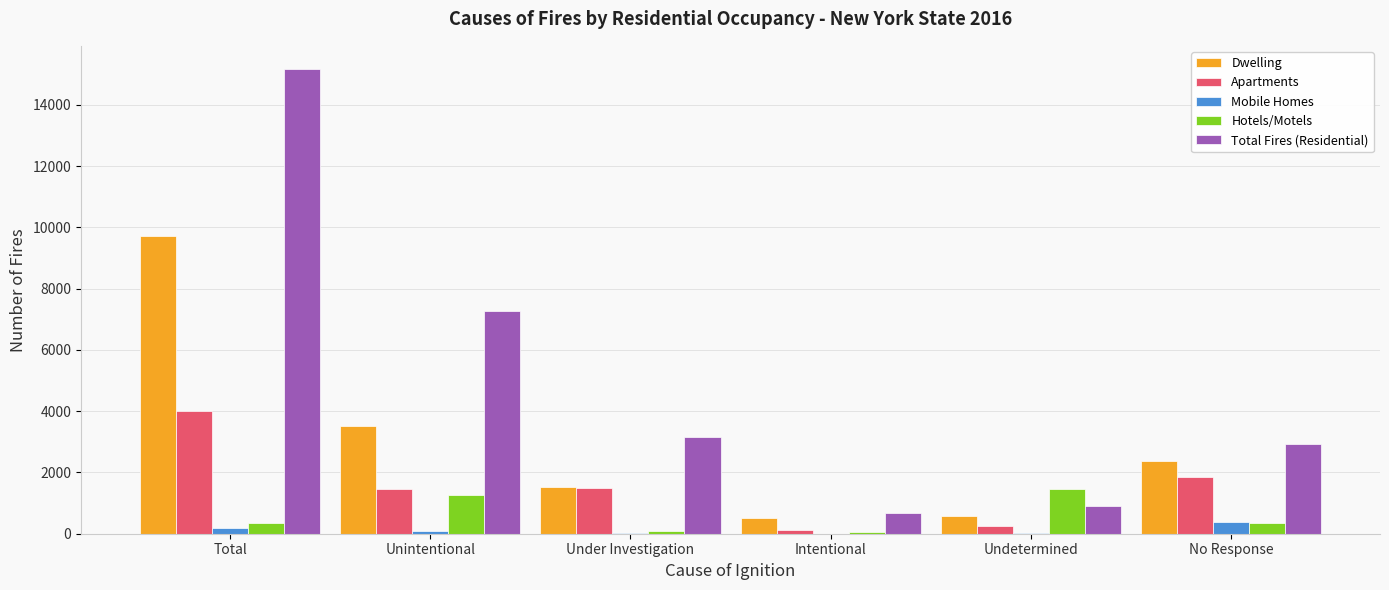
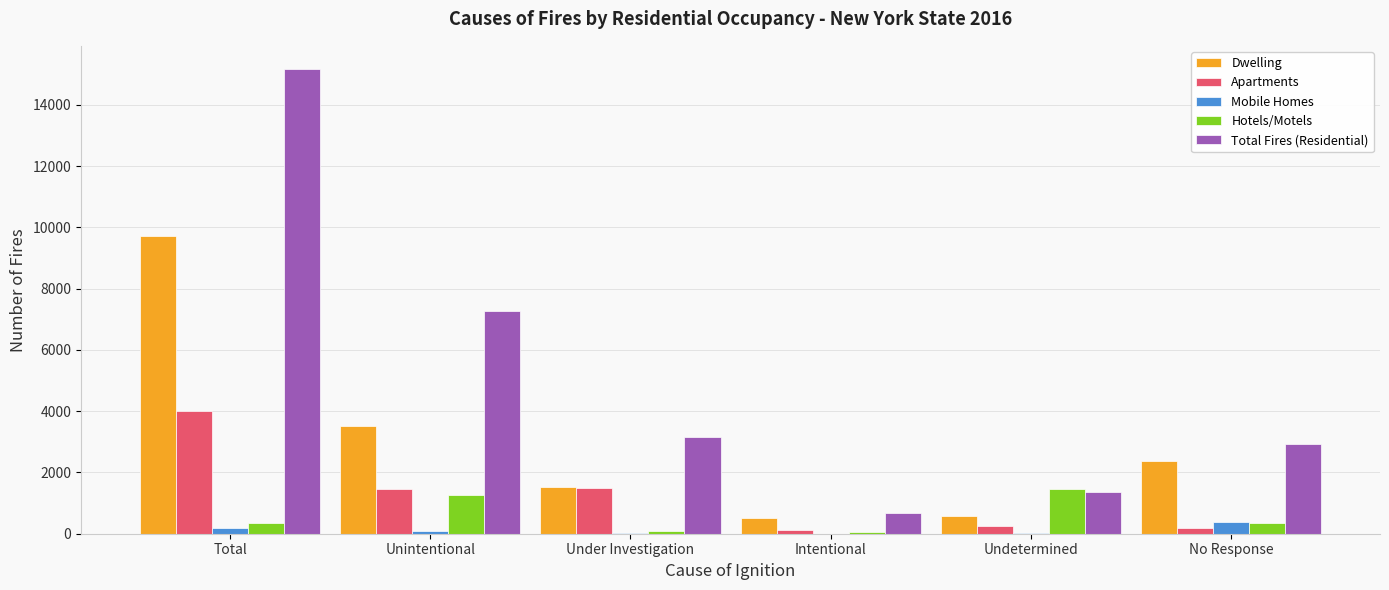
  {
    "Dwelling": {
      "Total": 9700,
      "Unintentional": 3500,
      "Under Investigation": 1500,
      "Intentional": 500,
      "Undetermined": 600,
      "No Response": 2400
    },
    "Apartments": {
      "Total": 4000,
      "Unintentional": 1500,
      "Under Investigation": 1500,
      "Intentional": 100,
      "Undetermined": 300,
-     "No Response": 1800
+     "No Response": 200
    },
    "Mobile Homes": {
      "Total": 200,
      "Unintentional": 100,
      "No Response": 400
    },
    "Hotels/Motels": {
      "Total": 300,
      "Unintentional": 1300,
      "Under Investigation": 100,
      "Undetermined": 1500,
      "No Response": 300
    },
    "Total Fires (Residential)": {
      "Total": 15200,
      "Unintentional": 7300,
      "Under Investigation": 3200,
      "Intentional": 700,
-     "Undetermined": 900,
+     "Undetermined": 1400,
      "No Response": 2900
    }
  }
